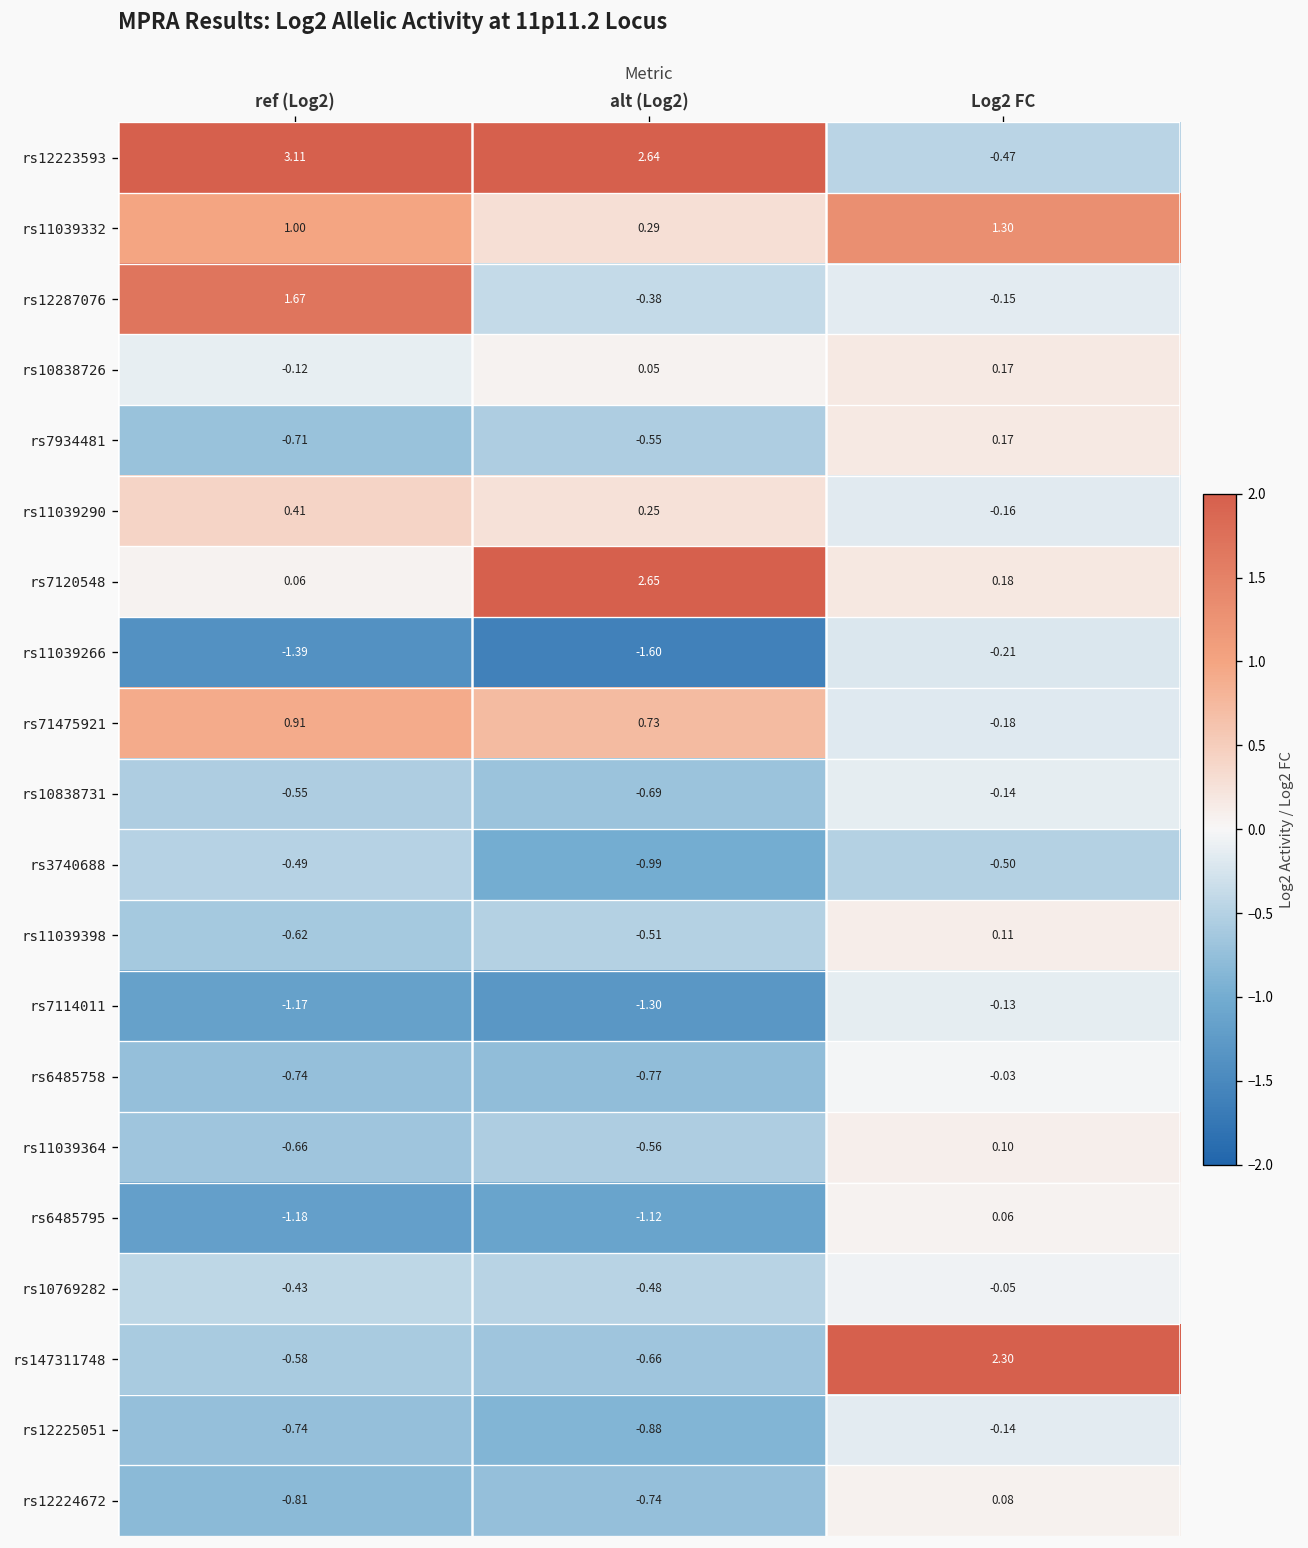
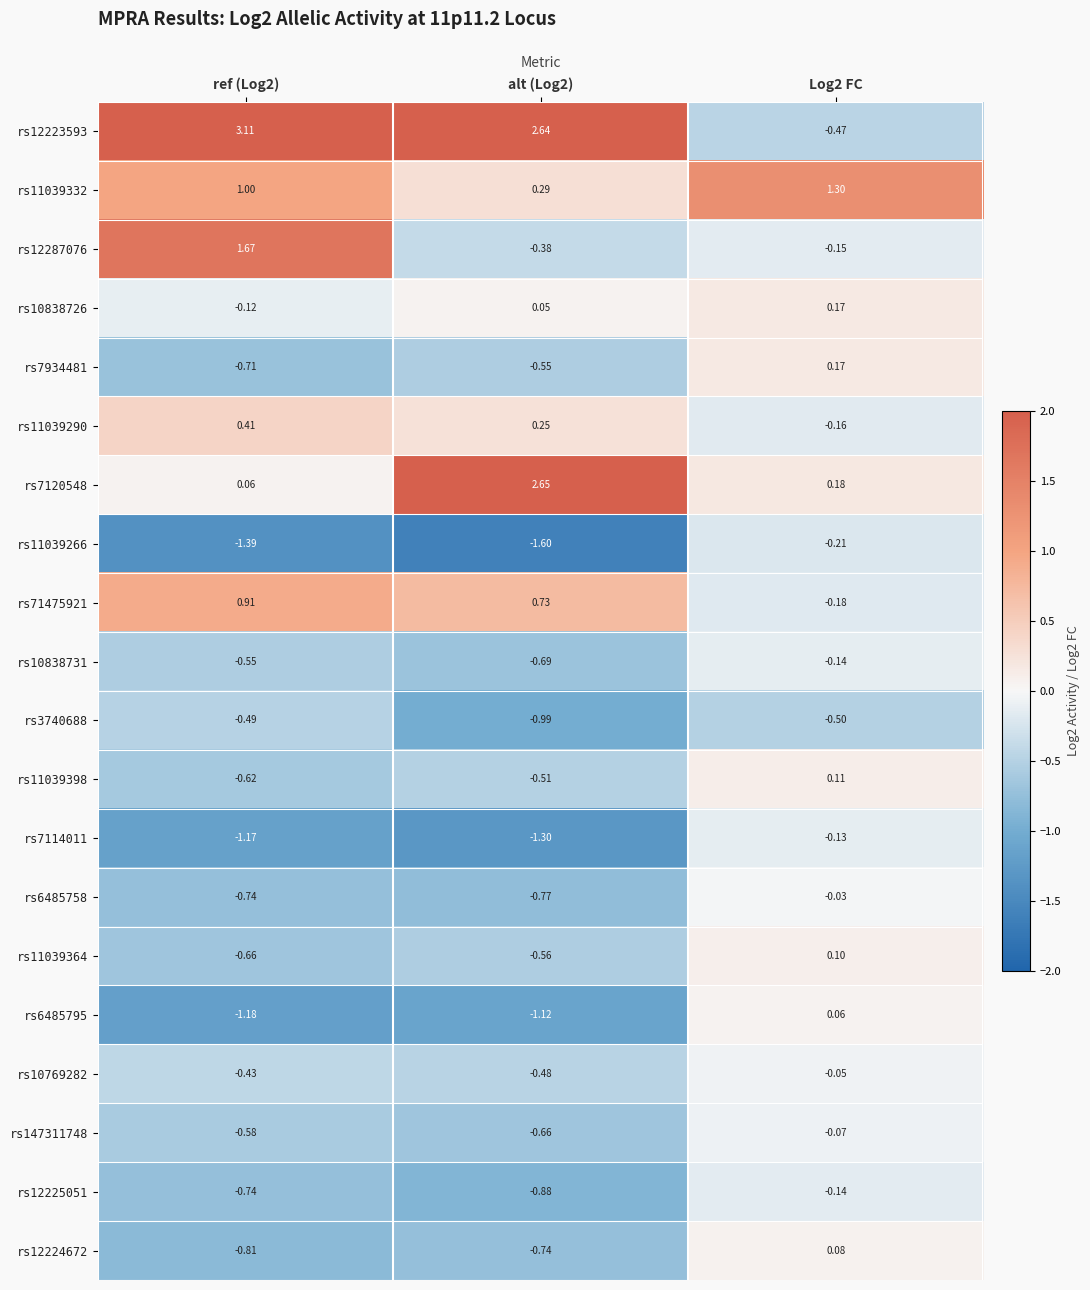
  {
    "rs12223593": {
      "ref (Log2)": 3.11,
      "alt (Log2)": 2.64,
      "Log2 FC": -0.47
    },
    "rs11039332": {
      "ref (Log2)": 1.00,
      "alt (Log2)": 0.29,
      "Log2 FC": 1.30
    },
    "rs12287076": {
      "ref (Log2)": 1.67,
      "alt (Log2)": -0.38,
      "Log2 FC": -0.15
    },
    "rs10838726": {
      "ref (Log2)": -0.12,
      "alt (Log2)": 0.05,
      "Log2 FC": 0.17
    },
    "rs7934481": {
      "ref (Log2)": -0.71,
      "alt (Log2)": -0.55,
      "Log2 FC": 0.17
    },
    "rs11039290": {
      "ref (Log2)": 0.41,
      "alt (Log2)": 0.25,
      "Log2 FC": -0.16
    },
    "rs7120548": {
      "ref (Log2)": 0.06,
      "alt (Log2)": 2.65,
      "Log2 FC": 0.18
    },
    "rs11039266": {
      "ref (Log2)": -1.39,
      "alt (Log2)": -1.60,
      "Log2 FC": -0.21
    },
    "rs71475921": {
      "ref (Log2)": 0.91,
      "alt (Log2)": 0.73,
      "Log2 FC": -0.18
    },
    "rs10838731": {
      "ref (Log2)": -0.55,
      "alt (Log2)": -0.69,
      "Log2 FC": -0.14
    },
    "rs3740688": {
      "ref (Log2)": -0.49,
      "alt (Log2)": -0.99,
      "Log2 FC": -0.50
    },
    "rs11039398": {
      "ref (Log2)": -0.62,
      "alt (Log2)": -0.51,
      "Log2 FC": 0.11
    },
    "rs7114011": {
      "ref (Log2)": -1.17,
      "alt (Log2)": -1.30,
      "Log2 FC": -0.13
    },
    "rs6485758": {
      "ref (Log2)": -0.74,
      "alt (Log2)": -0.77,
      "Log2 FC": -0.03
    },
    "rs11039364": {
      "ref (Log2)": -0.66,
      "alt (Log2)": -0.56,
      "Log2 FC": 0.10
    },
    "rs6485795": {
      "ref (Log2)": -1.18,
      "alt (Log2)": -1.12,
      "Log2 FC": 0.06
    },
    "rs10769282": {
      "ref (Log2)": -0.43,
      "alt (Log2)": -0.48,
      "Log2 FC": -0.05
    },
    "rs147311748": {
      "ref (Log2)": -0.58,
      "alt (Log2)": -0.66,
-     "Log2 FC": 2.30
+     "Log2 FC": -0.07
    },
    "rs12225051": {
      "ref (Log2)": -0.74,
      "alt (Log2)": -0.88,
      "Log2 FC": -0.14
    },
    "rs12224672": {
      "ref (Log2)": -0.81,
      "alt (Log2)": -0.74,
      "Log2 FC": 0.08
    }
  }
